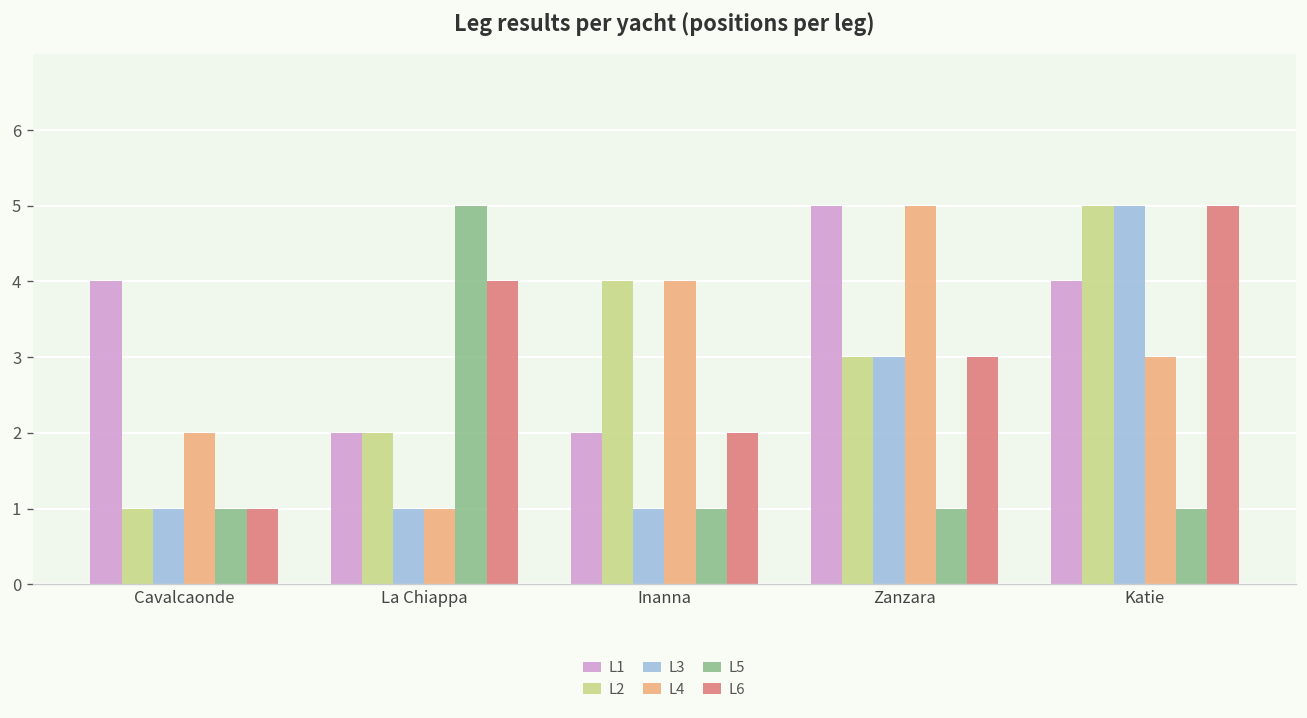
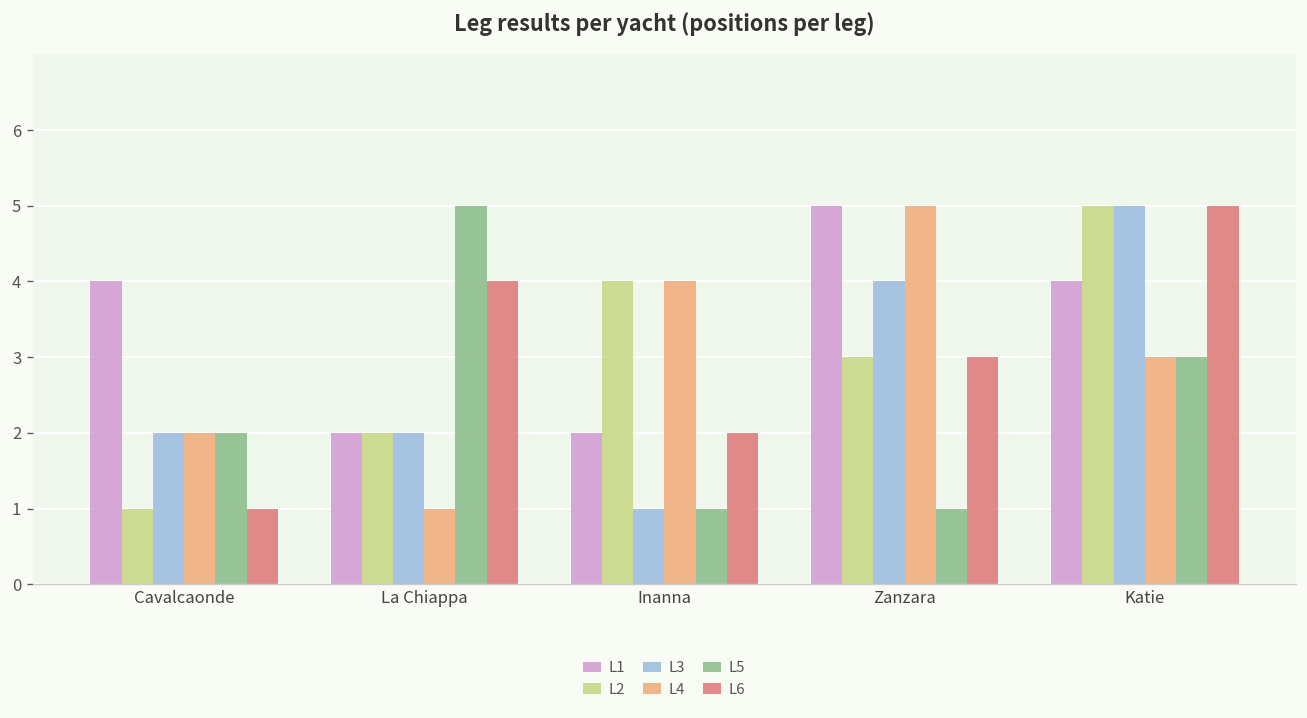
  {
    "L1": {
      "Cavalcaonde": 4,
      "La Chiappa": 2,
      "Inanna": 2,
      "Zanzara": 5,
      "Katie": 4
    },
    "L3": {
-     "Cavalcaonde": 1,
-     "La Chiappa": 1,
+     "Cavalcaonde": 2,
+     "La Chiappa": 2,
      "Inanna": 1,
-     "Zanzara": 3,
+     "Zanzara": 4,
      "Katie": 5
    },
    "L5": {
-     "Cavalcaonde": 1,
+     "Cavalcaonde": 2,
      "La Chiappa": 5,
      "Inanna": 1,
      "Zanzara": 1,
-     "Katie": 1
+     "Katie": 3
    }
  }
